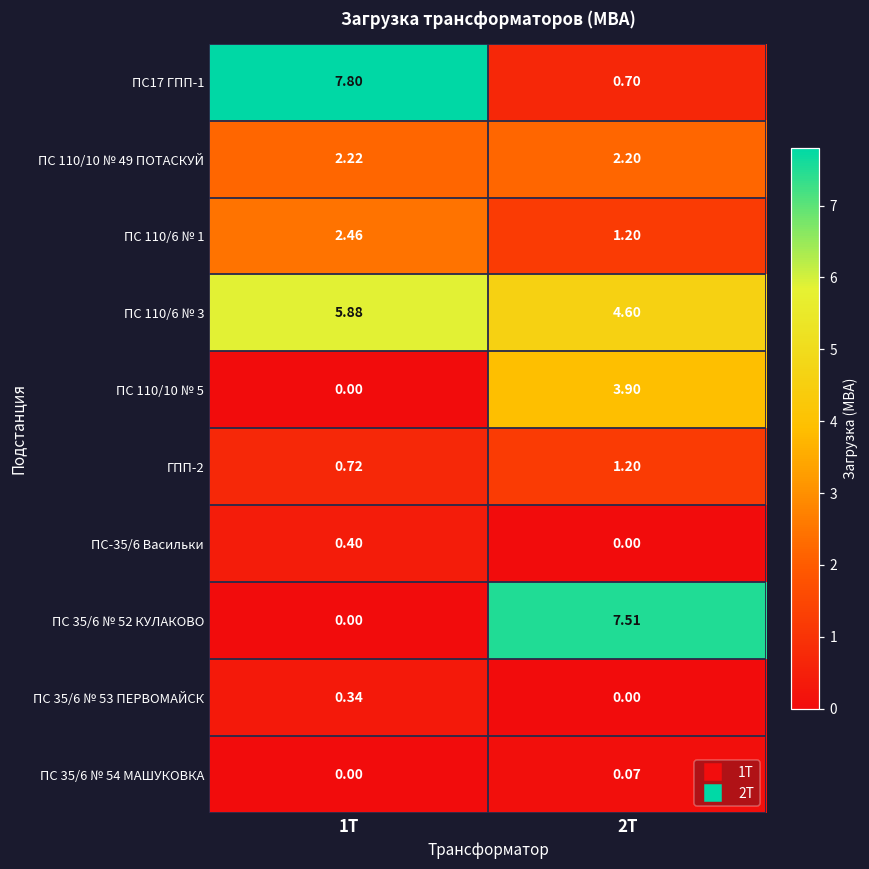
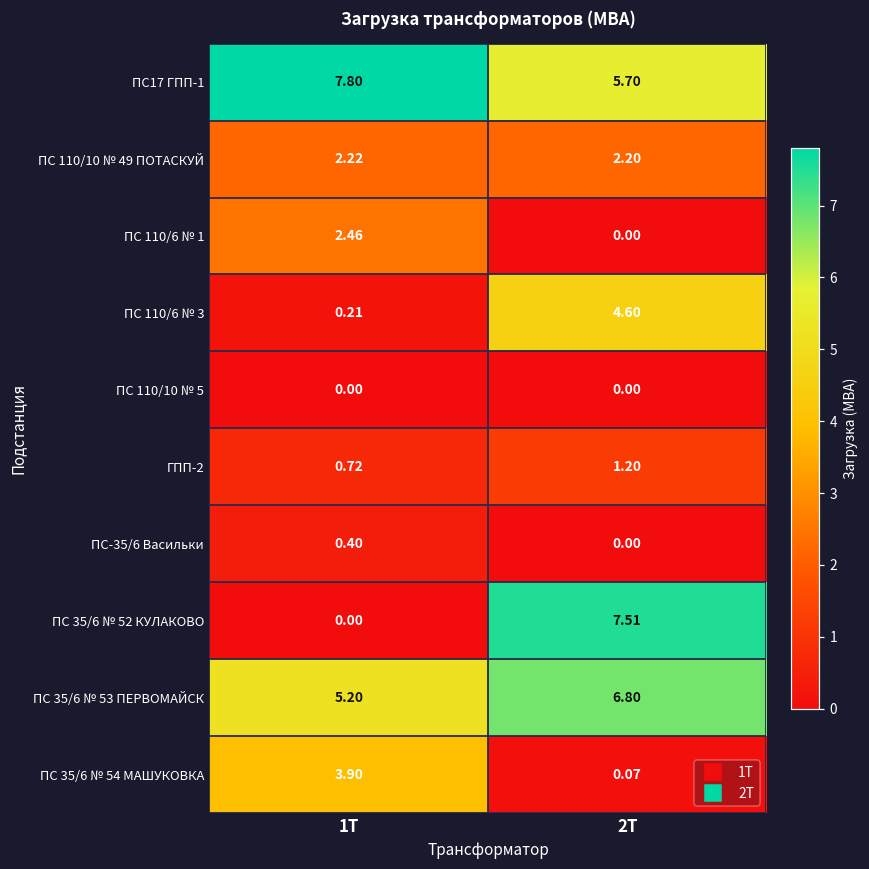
  {
    "ПС17 ГПП-1": {
      "1Т": 7.80,
-     "2Т": 0.70
+     "2Т": 5.70
    },
    "ПС 110/10 № 49 ПОТАСКУЙ": {
      "1Т": 2.22,
      "2Т": 2.20
    },
    "ПС 110/6 № 1": {
      "1Т": 2.46,
-     "2Т": 1.20
+     "2Т": 0.00
    },
    "ПС 110/6 № 3": {
-     "1Т": 5.88,
+     "1Т": 0.21,
      "2Т": 4.60
    },
    "ПС 110/10 № 5": {
      "1Т": 0.00,
-     "2Т": 3.90
+     "2Т": 0.00
    },
    "ГПП-2": {
      "1Т": 0.72,
      "2Т": 1.20
    },
    "ПС-35/6 Васильки": {
      "1Т": 0.40,
      "2Т": 0.00
    },
    "ПС 35/6 № 52 КУЛАКОВО": {
      "1Т": 0.00,
      "2Т": 7.51
    },
    "ПС 35/6 № 53 ПЕРВОМАЙСК": {
-     "1Т": 0.34,
-     "2Т": 0.00
+     "1Т": 5.20,
+     "2Т": 6.80
    },
    "ПС 35/6 № 54 МАШУКОВКА": {
-     "1Т": 0.00,
+     "1Т": 3.90,
      "2Т": 0.07
    }
  }
